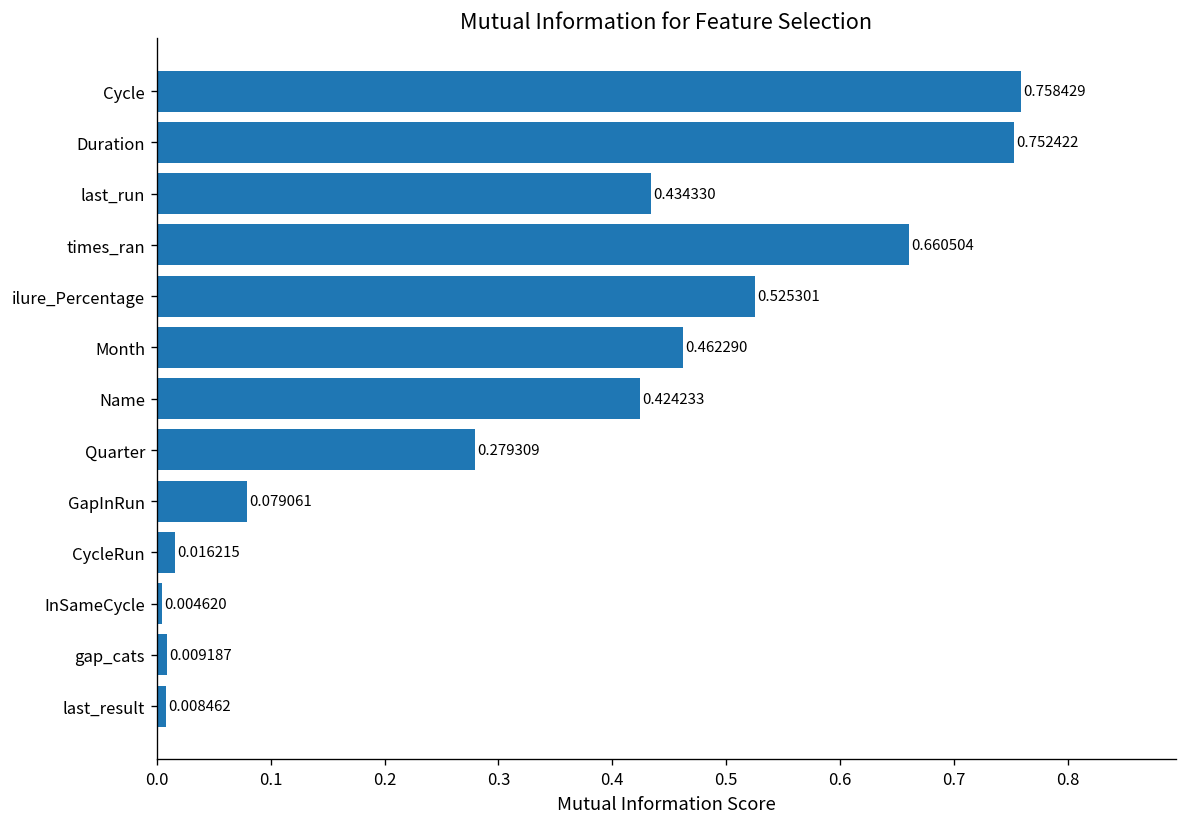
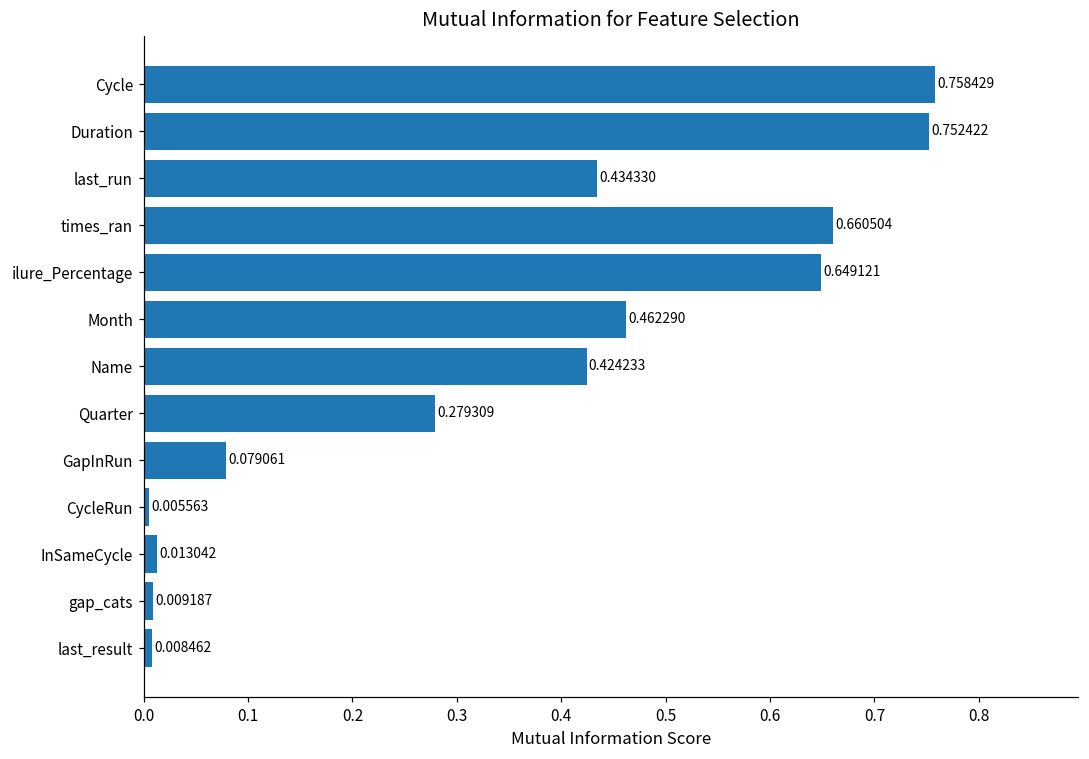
  {
    "Cycle": 0.758429,
    "Duration": 0.752422,
    "last_run": 0.434330,
    "times_ran": 0.660504,
-   "ilure_Percentage": 0.525301,
+   "ilure_Percentage": 0.649121,
    "Month": 0.462290,
    "Name": 0.424233,
    "Quarter": 0.279309,
    "GapInRun": 0.079061,
-   "CycleRun": 0.016215,
-   "InSameCycle": 0.004620,
+   "CycleRun": 0.005563,
+   "InSameCycle": 0.013042,
    "gap_cats": 0.009187,
    "last_result": 0.008462
  }
